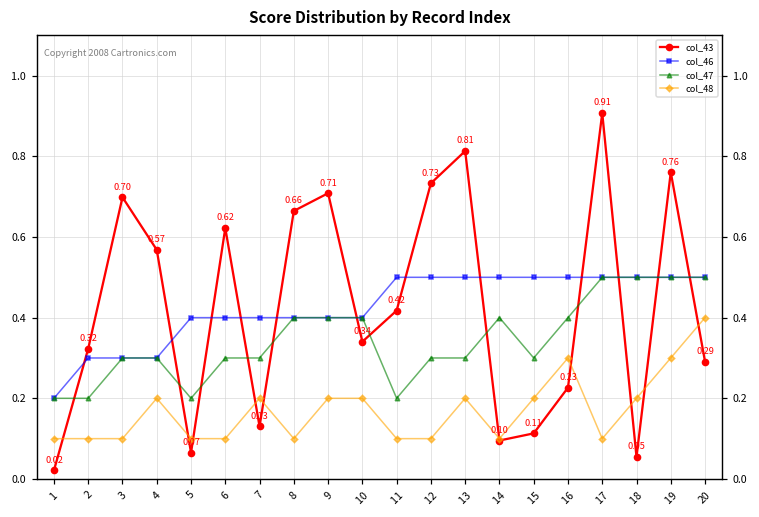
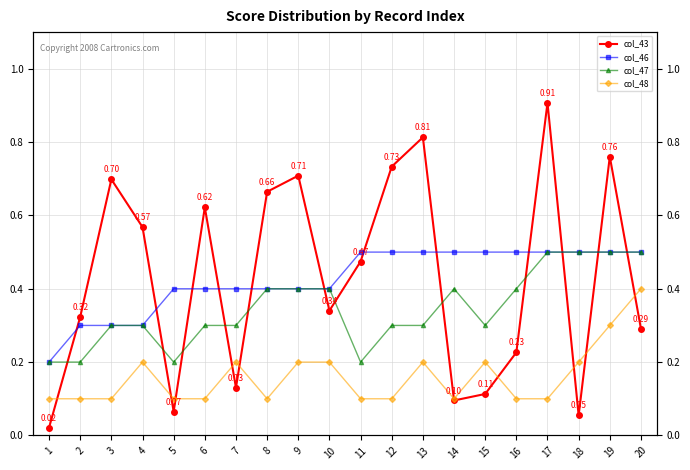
  {
    "col_43": {
      "1": 0.02,
      "2": 0.32,
      "3": 0.70,
      "4": 0.57,
      "6": 0.62,
      "7": 0.13,
      "8": 0.66,
      "9": 0.71,
      "10": 0.34,
-     "11": 0.42,
+     "11": 0.47,
      "12": 0.73,
      "13": 0.81,
      "15": 0.11,
      "16": 0.23,
      "17": 0.91,
      "18": 0.05,
      "19": 0.76,
      "20": 0.29
    },
    "col_46": {
      "2": 0.30,
      "5": 0.40,
      "6": 0.40,
      "7": 0.40,
      "11": 0.50,
      "12": 0.50,
      "13": 0.50,
      "14": 0.50,
      "15": 0.50,
      "16": 0.50
    },
    "col_47": {
      "2": 0.20,
      "5": 0.20,
      "6": 0.30,
      "7": 0.30,
      "11": 0.20,
      "12": 0.30,
      "13": 0.30,
      "14": 0.40,
      "15": 0.30,
      "16": 0.40
    },
    "col_48": {
      "1": 0.10,
      "2": 0.10,
      "3": 0.10,
      "4": 0.20,
      "6": 0.10,
      "7": 0.20,
      "8": 0.10,
      "9": 0.20,
      "10": 0.20,
      "11": 0.10,
      "12": 0.10,
      "13": 0.20,
      "15": 0.20,
-     "16": 0.30,
+     "16": 0.10,
      "17": 0.10,
      "18": 0.20,
      "19": 0.30,
      "20": 0.40
    }
  }
